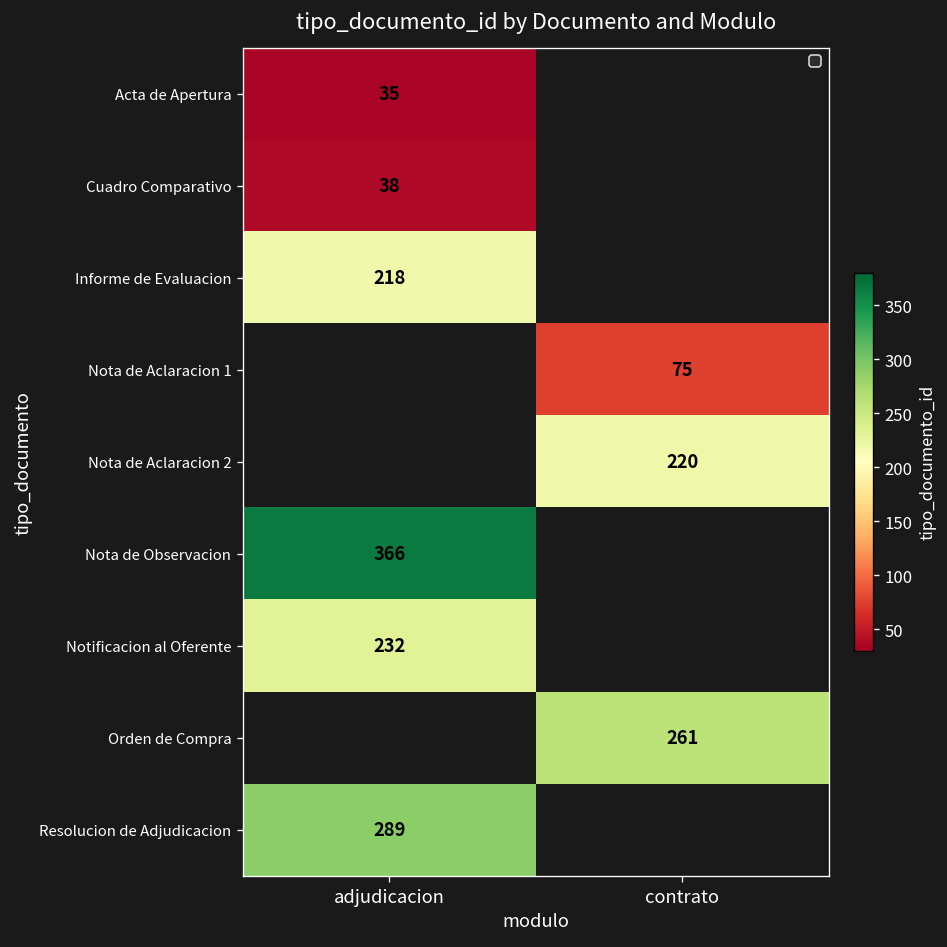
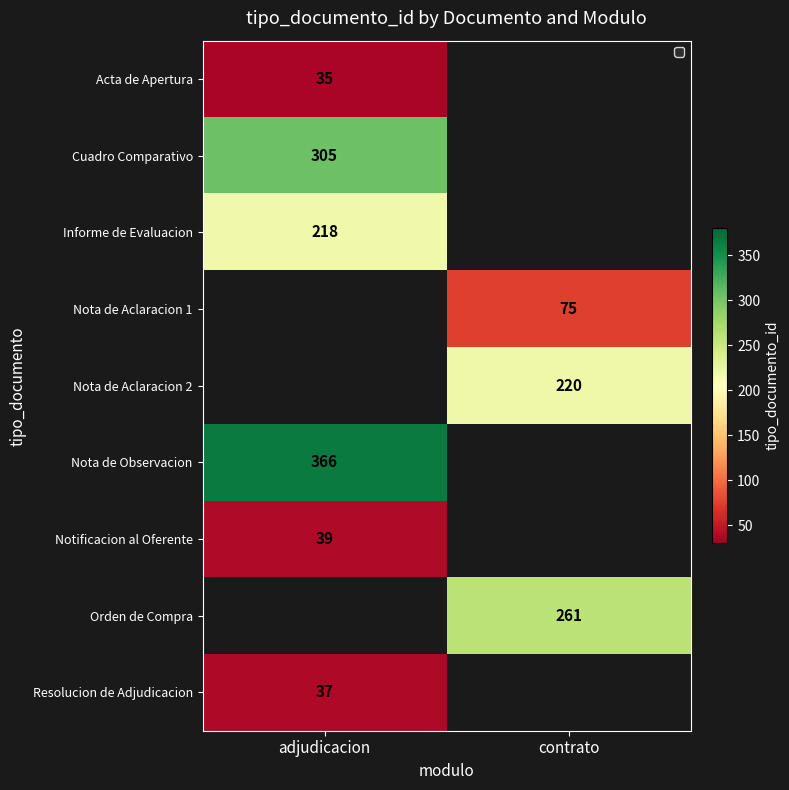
  {
    "Acta de Apertura": {
      "adjudicacion": 35
    },
    "Cuadro Comparativo": {
-     "adjudicacion": 38
+     "adjudicacion": 305
    },
    "Informe de Evaluacion": {
      "adjudicacion": 218
    },
    "Nota de Aclaracion 1": {
      "contrato": 75
    },
    "Nota de Aclaracion 2": {
      "contrato": 220
    },
    "Nota de Observacion": {
      "adjudicacion": 366
    },
    "Notificacion al Oferente": {
-     "adjudicacion": 232
+     "adjudicacion": 39
    },
    "Orden de Compra": {
      "contrato": 261
    },
    "Resolucion de Adjudicacion": {
-     "adjudicacion": 289
+     "adjudicacion": 37
    }
  }
